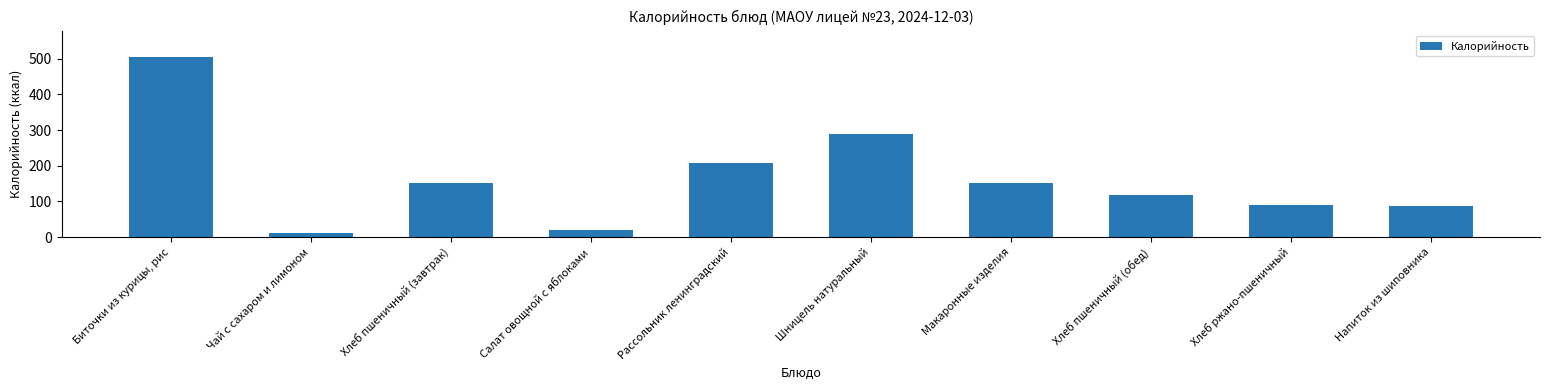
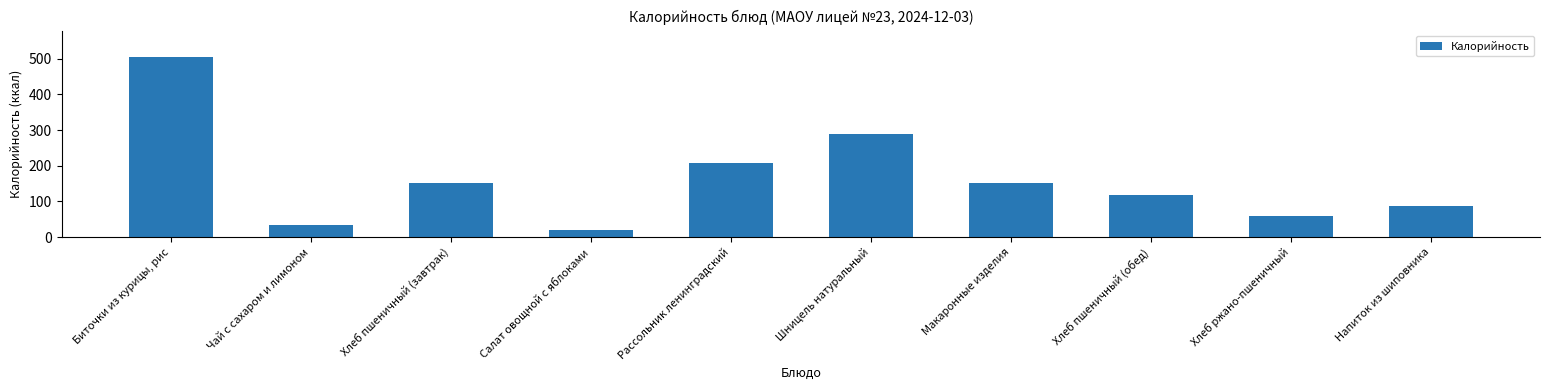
  {
    "Биточки из курицы, рис": 500,
-   "Чай с сахаром и лимоном": 10,
+   "Чай с сахаром и лимоном": 30,
    "Хлеб пшеничный (завтрак)": 150,
    "Салат овощной c яблоками": 20,
    "Рассольник ленинградский": 210,
    "Шницель натуральный": 290,
    "Макаронные изделия": 150,
    "Хлеб пшеничный (обед)": 120,
-   "Хлеб ржано-пшеничный": 90,
+   "Хлеб ржано-пшеничный": 60,
    "Напиток из шиповника": 90
  }
